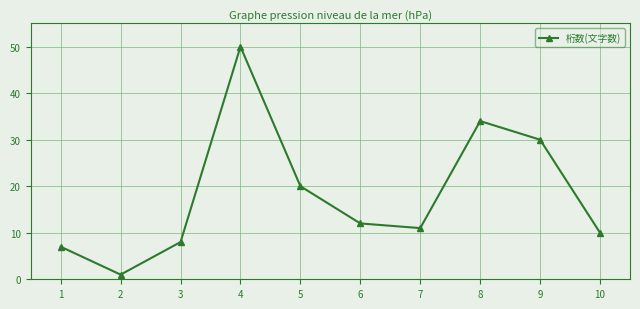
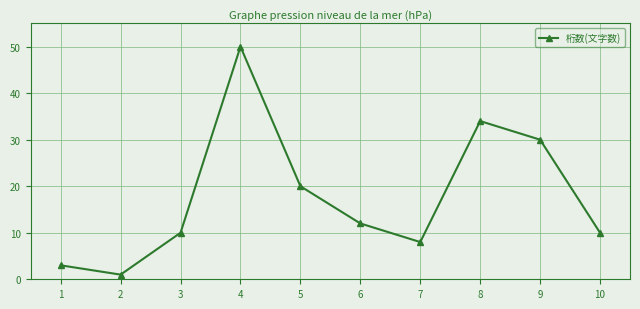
  {
-   "1": 7,
+   "1": 3,
    "2": 1,
-   "3": 8,
+   "3": 10,
    "4": 50,
    "5": 20,
    "6": 12,
-   "7": 11,
+   "7": 8,
    "8": 34,
    "9": 30,
    "10": 10
  }
